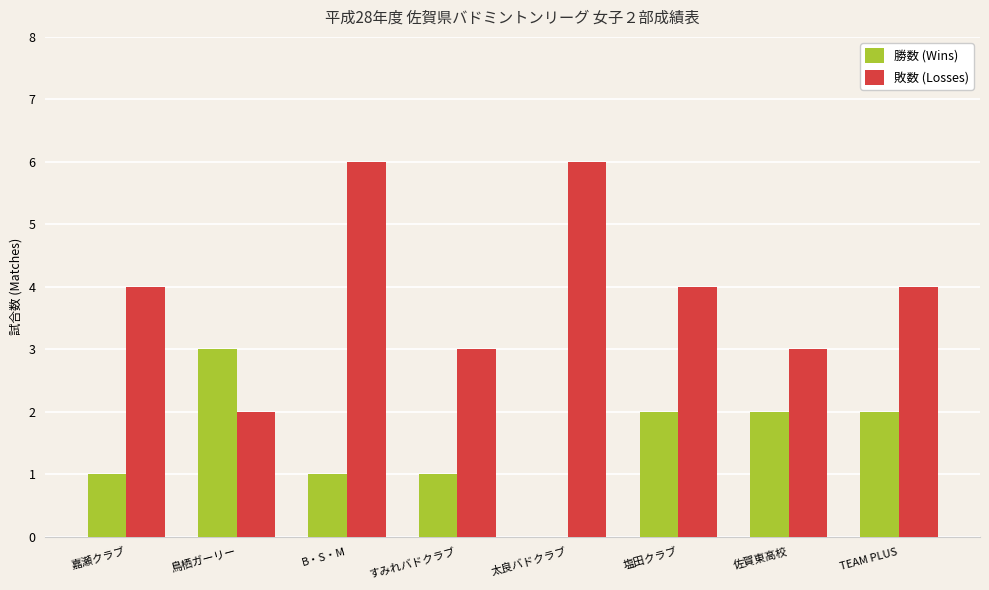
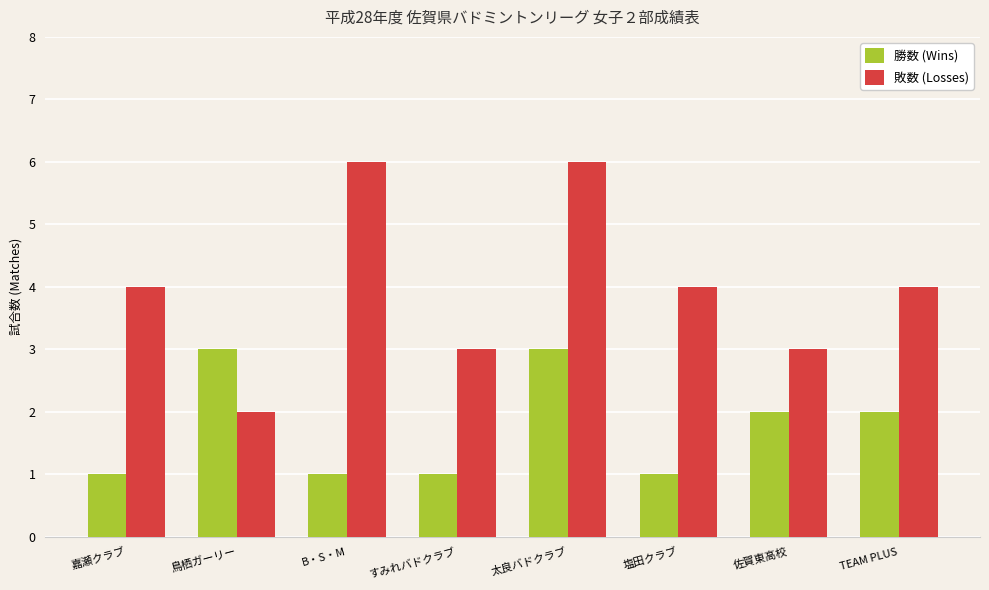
  {
    "勝数 (Wins)": {
      "嘉瀬クラブ": 1,
      "鳥栖ガーリー": 3,
      "B・S・M": 1,
      "すみれバドクラブ": 1,
-     "太良バドクラブ": 0,
-     "塩田クラブ": 2,
+     "太良バドクラブ": 3,
+     "塩田クラブ": 1,
      "佐賀東高校": 2,
      "TEAM PLUS": 2
    },
    "敗数 (Losses)": {
      "嘉瀬クラブ": 4,
      "鳥栖ガーリー": 2,
      "B・S・M": 6,
      "すみれバドクラブ": 3,
      "太良バドクラブ": 6,
      "塩田クラブ": 4,
      "佐賀東高校": 3,
      "TEAM PLUS": 4
    }
  }
